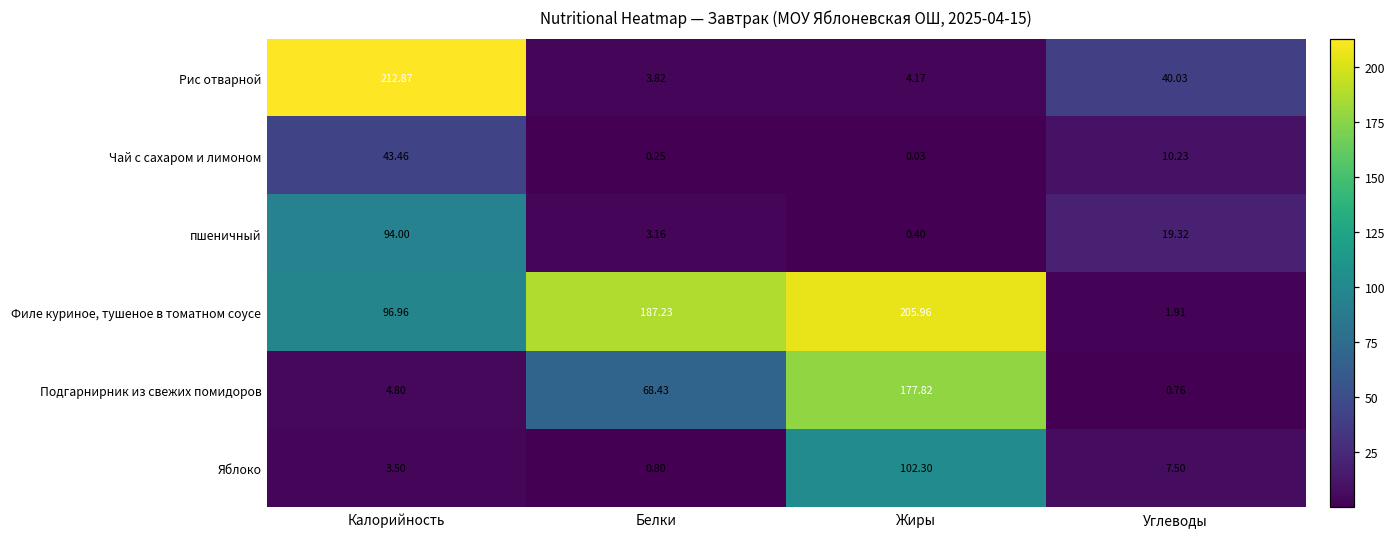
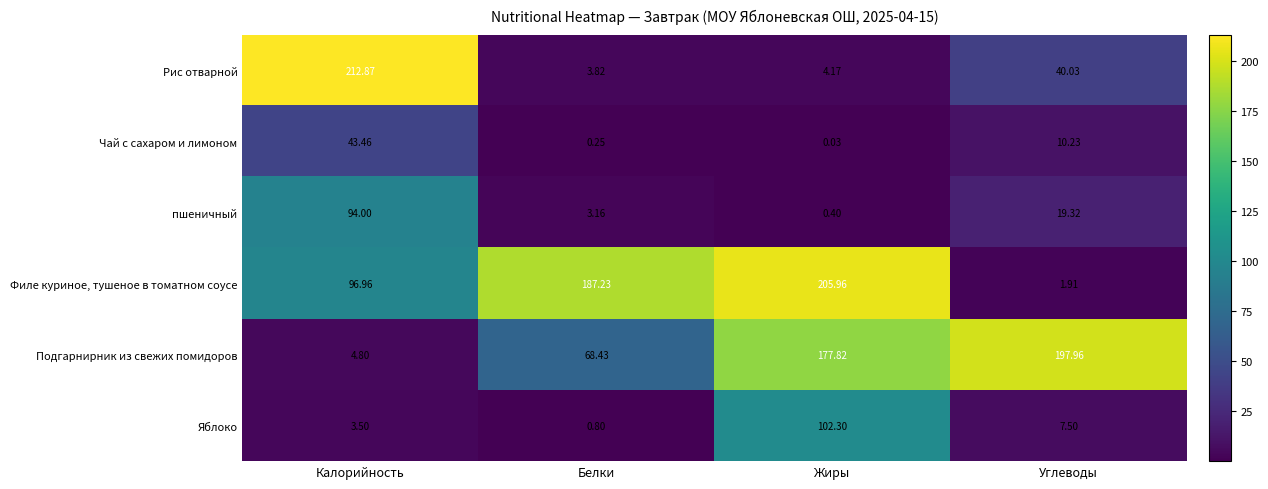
  {
    "Рис отварной": {
      "Калорийность": 212.87,
      "Белки": 3.82,
      "Жиры": 4.17,
      "Углеводы": 40.03
    },
    "Чай с сахаром и лимоном": {
      "Калорийность": 43.46,
      "Белки": 0.25,
      "Жиры": 0.03,
      "Углеводы": 10.23
    },
    "пшеничный": {
      "Калорийность": 94.00,
      "Белки": 3.16,
      "Жиры": 0.40,
      "Углеводы": 19.32
    },
    "Филе куриное, тушеное в томатном соусе": {
      "Калорийность": 96.96,
      "Белки": 187.23,
      "Жиры": 205.96,
      "Углеводы": 1.91
    },
    "Подгарнирник из свежих помидоров": {
      "Калорийность": 4.80,
      "Белки": 68.43,
      "Жиры": 177.82,
-     "Углеводы": 0.76
+     "Углеводы": 197.96
    },
    "Яблоко": {
      "Калорийность": 3.50,
      "Белки": 0.80,
      "Жиры": 102.30,
      "Углеводы": 7.50
    }
  }
